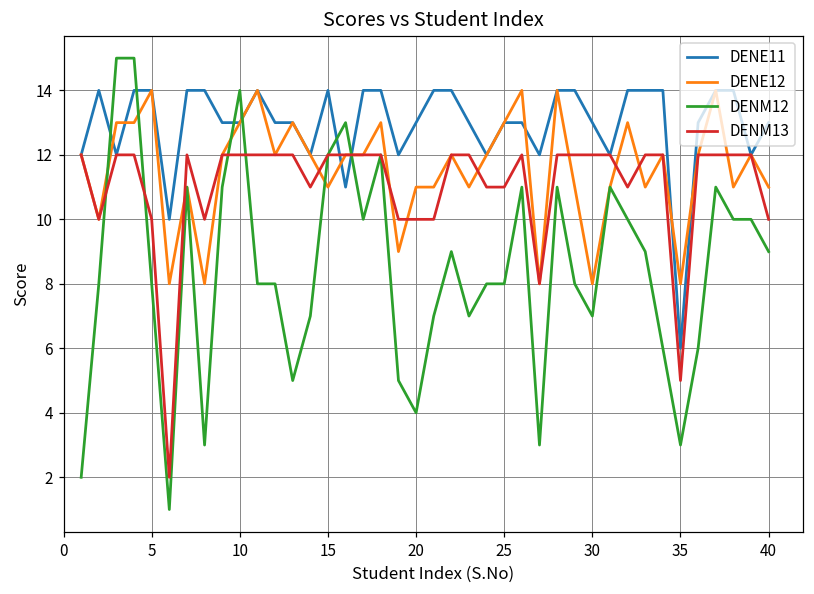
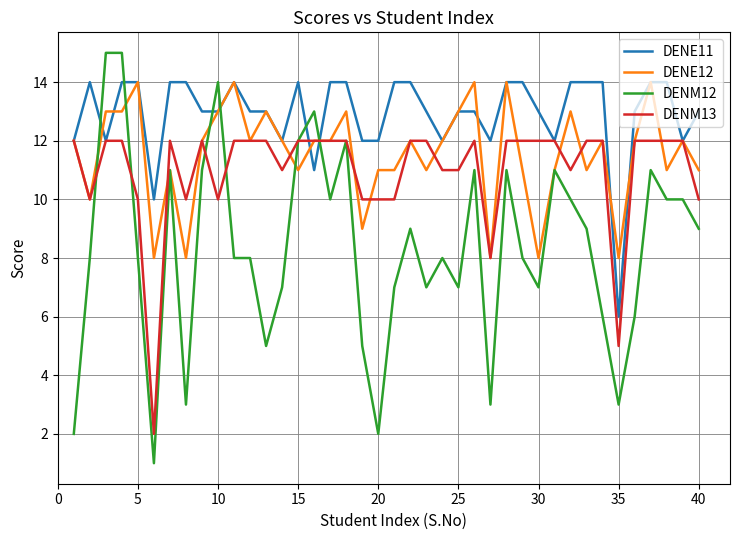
  {
    "DENE11": {
      "15": 14,
-     "20": 13,
+     "20": 12,
      "30": 13,
      "35": 6
    },
    "DENE12": {
      "15": 11,
      "20": 11,
      "30": 8,
      "35": 8,
      "40": 11
    },
    "DENM12": {
      "5": 8,
      "10": 14,
-     "20": 4,
-     "25": 8,
+     "20": 2,
+     "25": 7,
      "30": 7,
      "35": 3,
      "40": 9
    },
    "DENM13": {
      "5": 10,
-     "10": 12,
+     "10": 10,
      "20": 10,
      "25": 11,
      "30": 12,
      "35": 5,
      "40": 10
    }
  }
